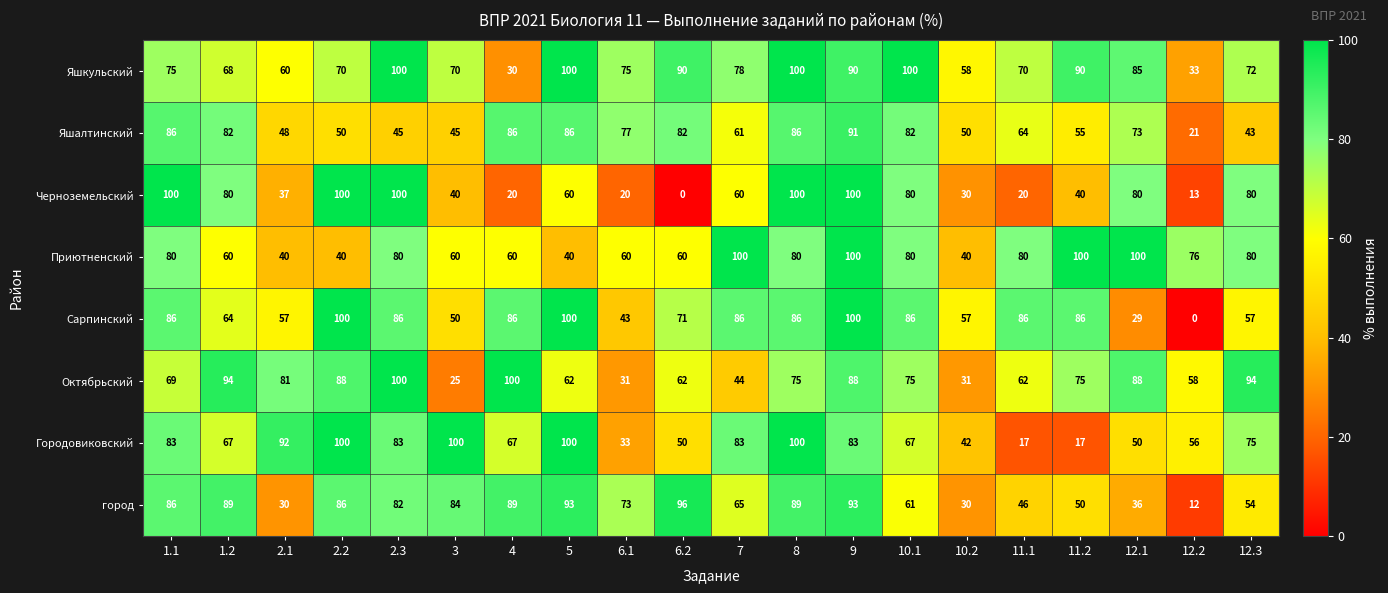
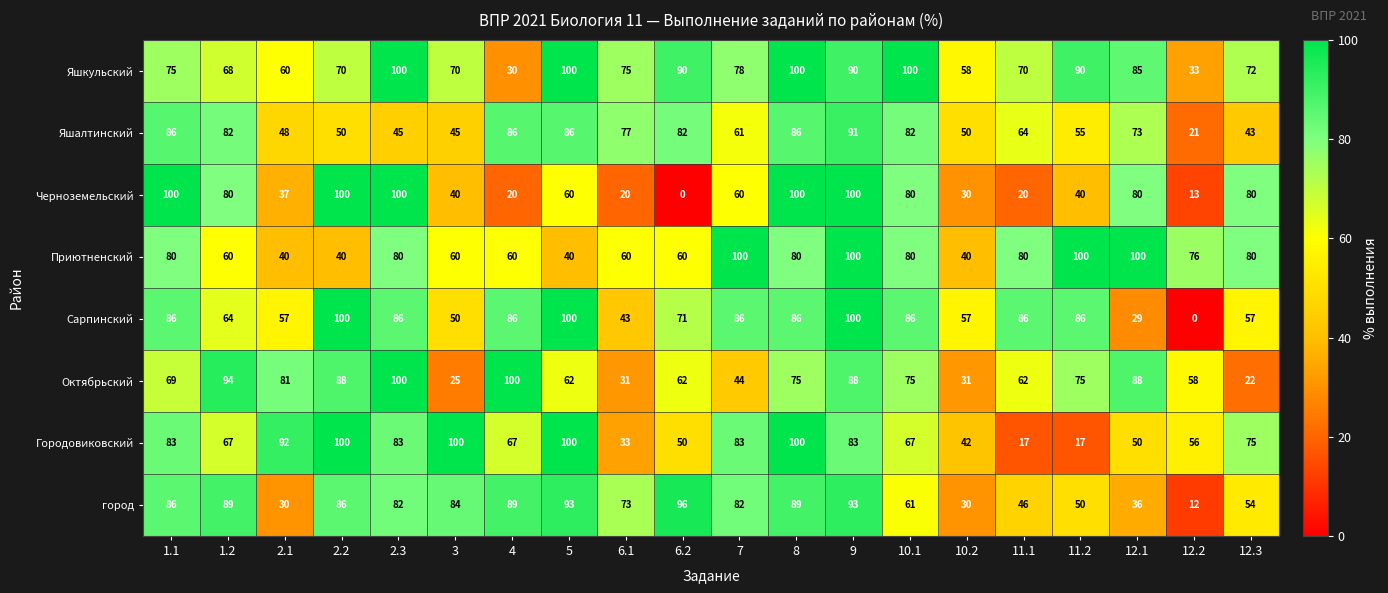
  {
    "Яшкульский": {
      "1.1": 75,
      "1.2": 68,
      "2.1": 60,
      "2.2": 70,
      "2.3": 100,
      "3": 70,
      "4": 30,
      "5": 100,
      "6.1": 75,
      "6.2": 90,
      "7": 78,
      "8": 100,
      "9": 90,
      "10.1": 100,
      "10.2": 58,
      "11.1": 70,
      "11.2": 90,
      "12.1": 85,
      "12.2": 33,
      "12.3": 72
    },
    "Яшалтинский": {
      "1.1": 86,
      "1.2": 82,
      "2.1": 48,
      "2.2": 50,
      "2.3": 45,
      "3": 45,
      "4": 86,
      "5": 86,
      "6.1": 77,
      "6.2": 82,
      "7": 61,
      "8": 86,
      "9": 91,
      "10.1": 82,
      "10.2": 50,
      "11.1": 64,
      "11.2": 55,
      "12.1": 73,
      "12.2": 21,
      "12.3": 43
    },
    "Черноземельский": {
      "1.1": 100,
      "1.2": 80,
      "2.1": 37,
      "2.2": 100,
      "2.3": 100,
      "3": 40,
      "4": 20,
      "5": 60,
      "6.1": 20,
      "6.2": 0,
      "7": 60,
      "8": 100,
      "9": 100,
      "10.1": 80,
      "10.2": 30,
      "11.1": 20,
      "11.2": 40,
      "12.1": 80,
      "12.2": 13,
      "12.3": 80
    },
    "Приютненский": {
      "1.1": 80,
      "1.2": 60,
      "2.1": 40,
      "2.2": 40,
      "2.3": 80,
      "3": 60,
      "4": 60,
      "5": 40,
      "6.1": 60,
      "6.2": 60,
      "7": 100,
      "8": 80,
      "9": 100,
      "10.1": 80,
      "10.2": 40,
      "11.1": 80,
      "11.2": 100,
      "12.1": 100,
      "12.2": 76,
      "12.3": 80
    },
    "Сарпинский": {
      "1.1": 86,
      "1.2": 64,
      "2.1": 57,
      "2.2": 100,
      "2.3": 86,
      "3": 50,
      "4": 86,
      "5": 100,
      "6.1": 43,
      "6.2": 71,
      "7": 86,
      "8": 86,
      "9": 100,
      "10.1": 86,
      "10.2": 57,
      "11.1": 86,
      "11.2": 86,
      "12.1": 29,
      "12.2": 0,
      "12.3": 57
    },
    "Октябрьский": {
      "1.1": 69,
      "1.2": 94,
      "2.1": 81,
      "2.2": 88,
      "2.3": 100,
      "3": 25,
      "4": 100,
      "5": 62,
      "6.1": 31,
      "6.2": 62,
      "7": 44,
      "8": 75,
      "9": 88,
      "10.1": 75,
      "10.2": 31,
      "11.1": 62,
      "11.2": 75,
      "12.1": 88,
      "12.2": 58,
-     "12.3": 94
+     "12.3": 22
    },
    "Городовиковский": {
      "1.1": 83,
      "1.2": 67,
      "2.1": 92,
      "2.2": 100,
      "2.3": 83,
      "3": 100,
      "4": 67,
      "5": 100,
      "6.1": 33,
      "6.2": 50,
      "7": 83,
      "8": 100,
      "9": 83,
      "10.1": 67,
      "10.2": 42,
      "11.1": 17,
      "11.2": 17,
      "12.1": 50,
      "12.2": 56,
      "12.3": 75
    },
    "город": {
      "1.1": 86,
      "1.2": 89,
      "2.1": 30,
      "2.2": 86,
      "2.3": 82,
      "3": 84,
      "4": 89,
      "5": 93,
      "6.1": 73,
      "6.2": 96,
-     "7": 65,
+     "7": 82,
      "8": 89,
      "9": 93,
      "10.1": 61,
      "10.2": 30,
      "11.1": 46,
      "11.2": 50,
      "12.1": 36,
      "12.2": 12,
      "12.3": 54
    }
  }
